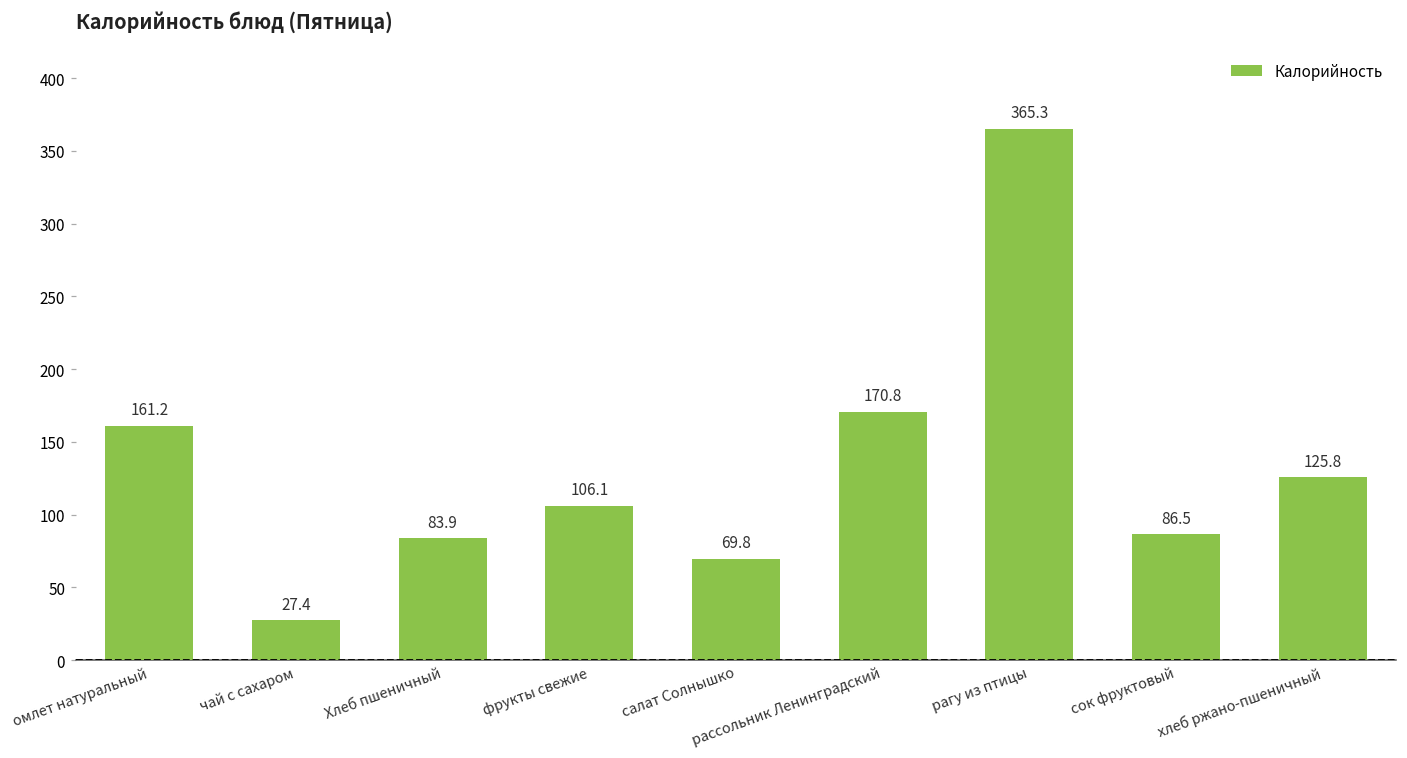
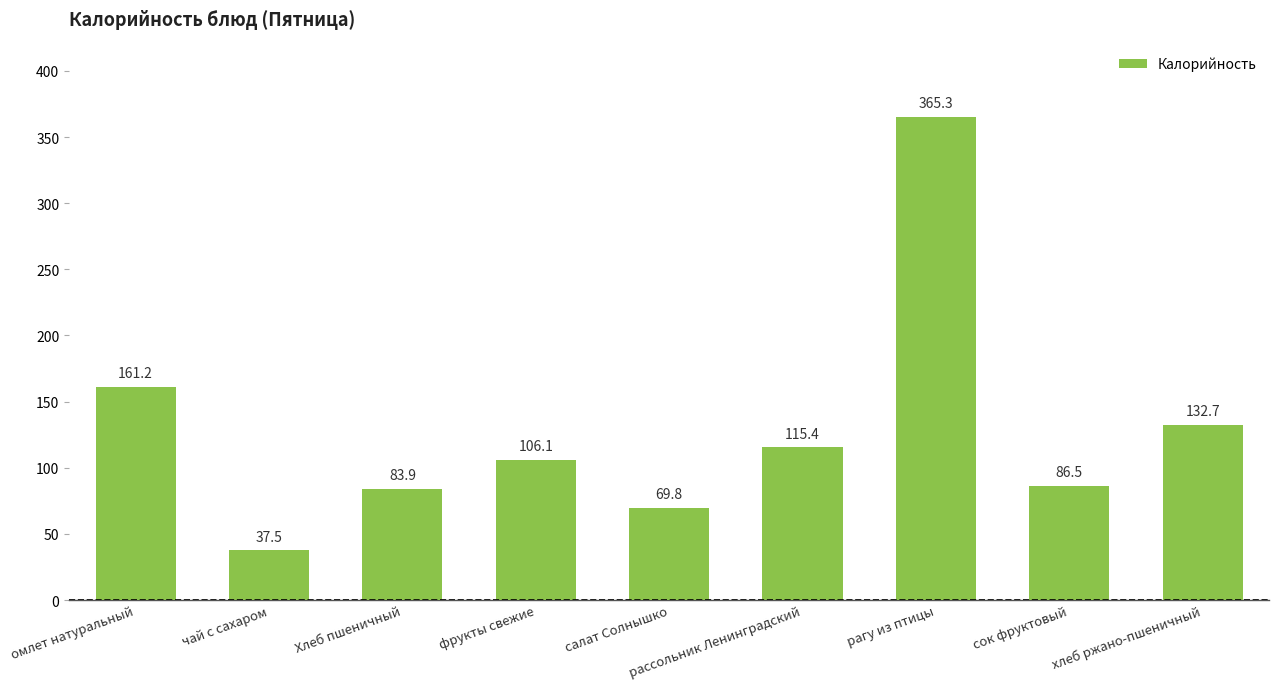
  {
    "омлет натуральный": 161.2,
-   "чай с сахаром": 27.4,
+   "чай с сахаром": 37.5,
    "Хлеб пшеничный": 83.9,
    "фрукты свежие": 106.1,
    "салат Солнышко": 69.8,
-   "рассольник Ленинградский": 170.8,
+   "рассольник Ленинградский": 115.4,
    "рагу из птицы": 365.3,
    "сок фруктовый": 86.5,
-   "хлеб ржано-пшеничный": 125.8
+   "хлеб ржано-пшеничный": 132.7
  }
